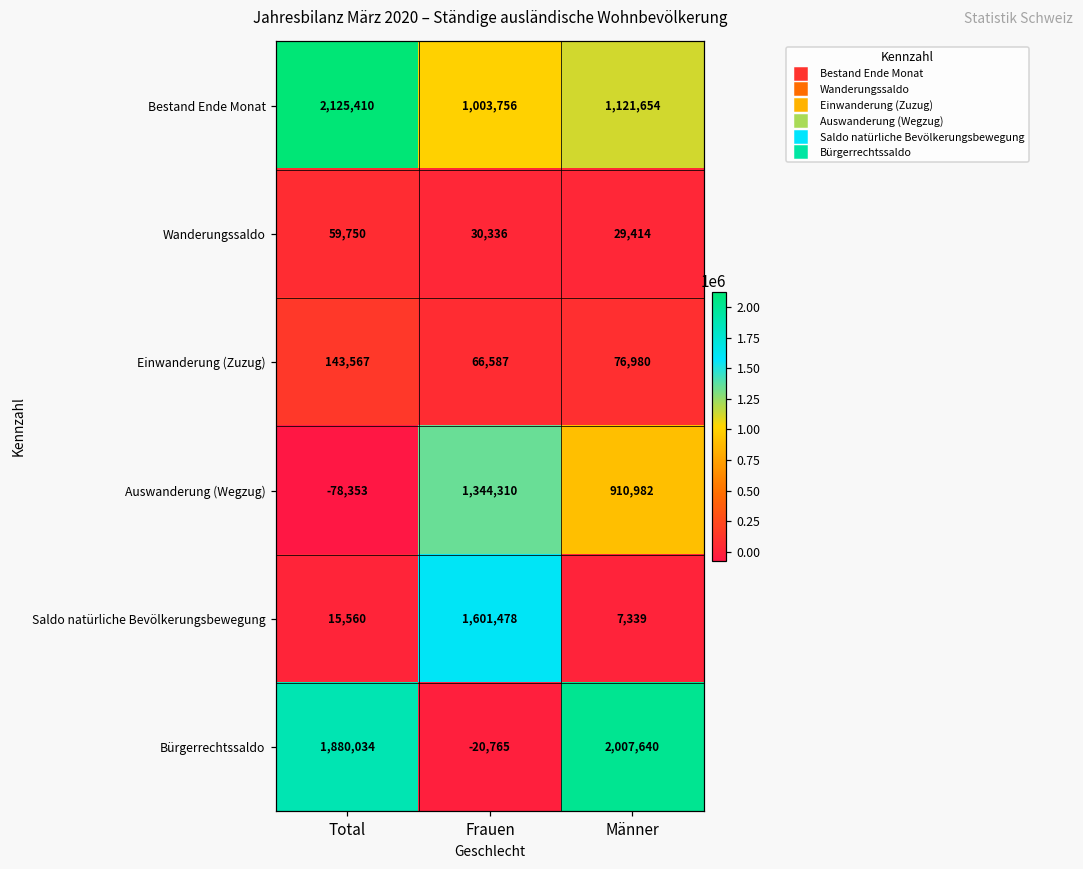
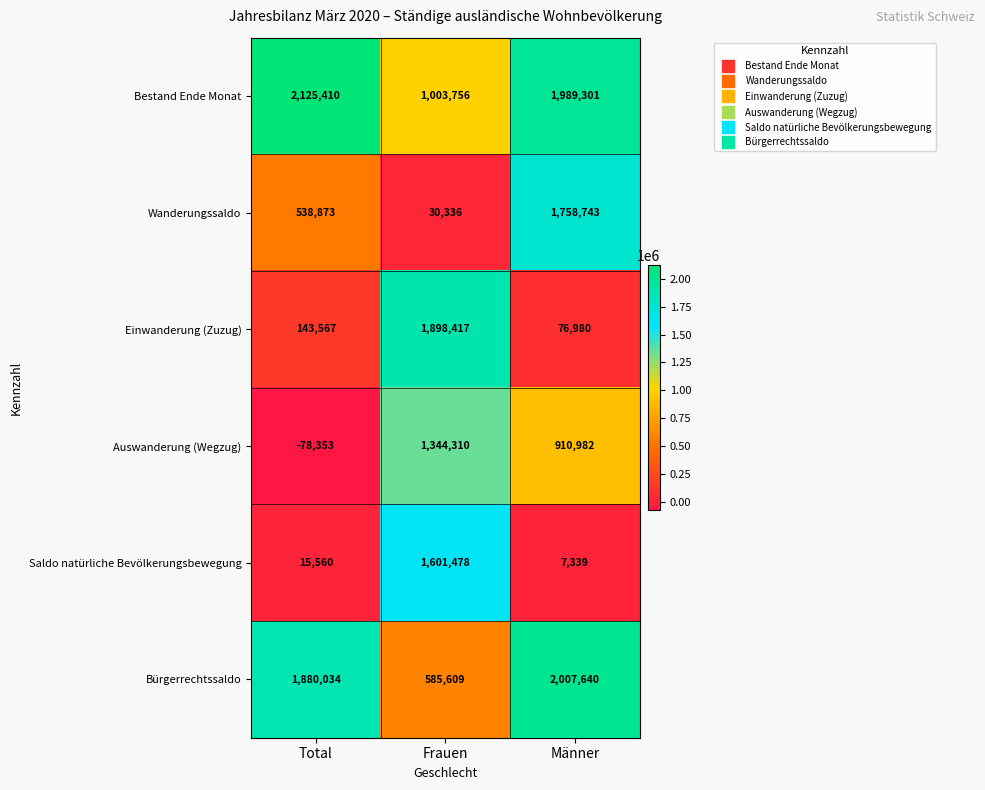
  {
    "Bestand Ende Monat": {
      "Total": "2,125,410",
      "Frauen": "1,003,756",
-     "Männer": "1,121,654"
+     "Männer": "1,989,301"
    },
    "Wanderungssaldo": {
-     "Total": "59,750",
+     "Total": "538,873",
      "Frauen": "30,336",
-     "Männer": "29,414"
+     "Männer": "1,758,743"
    },
    "Einwanderung (Zuzug)": {
      "Total": "143,567",
-     "Frauen": "66,587",
+     "Frauen": "1,898,417",
      "Männer": "76,980"
    },
    "Auswanderung (Wegzug)": {
      "Total": "-78,353",
      "Frauen": "1,344,310",
      "Männer": "910,982"
    },
    "Saldo natürliche Bevölkerungsbewegung": {
      "Total": "15,560",
      "Frauen": "1,601,478",
      "Männer": "7,339"
    },
    "Bürgerrechtssaldo": {
      "Total": "1,880,034",
-     "Frauen": "-20,765",
+     "Frauen": "585,609",
      "Männer": "2,007,640"
    }
  }
